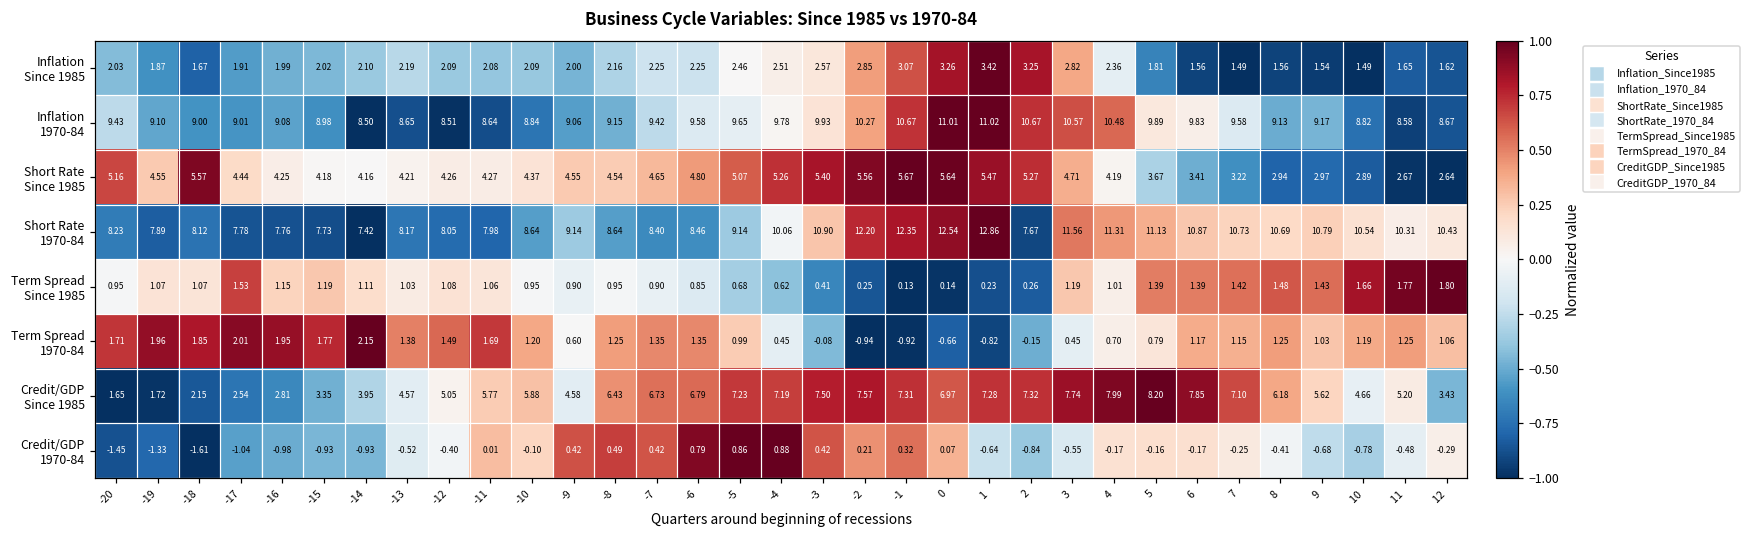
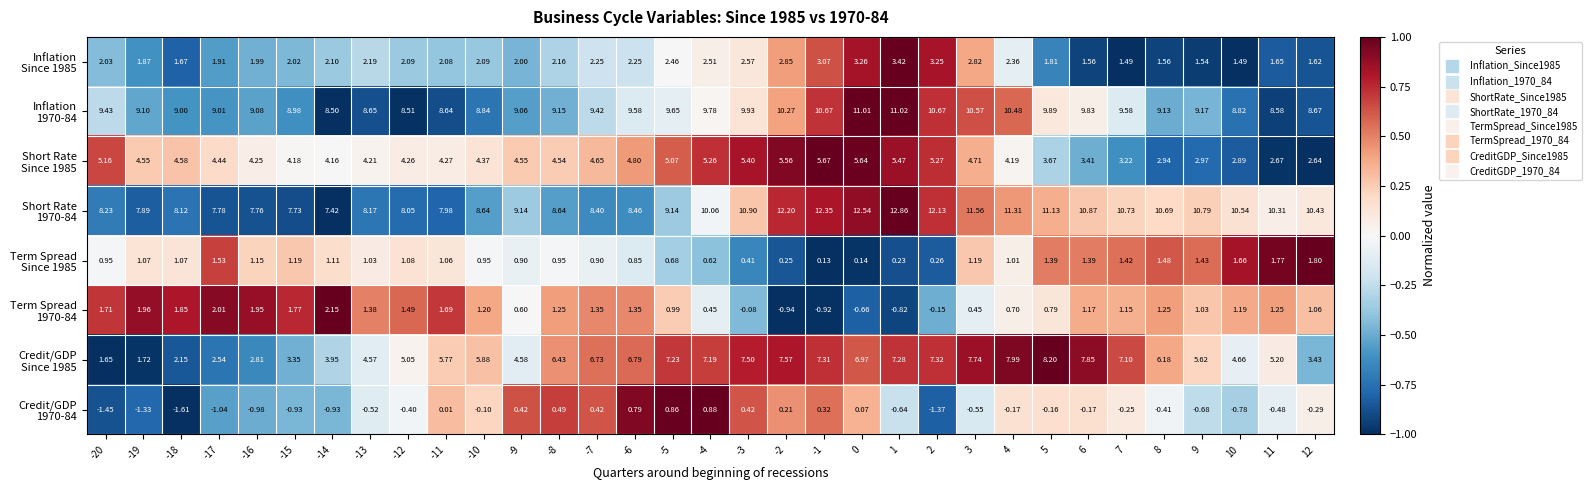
  {
    "Short Rate Since 1985": {
      "-20": 5.16,
      "-19": 4.55,
-     "-18": 5.57,
+     "-18": 4.58,
      "-17": 4.44,
      "-16": 4.25,
      "-15": 4.18,
      "-14": 4.16,
      "-13": 4.21,
      "-12": 4.26,
      "-11": 4.27,
      "-10": 4.37,
      "-9": 4.55,
      "-8": 4.54,
      "-7": 4.65,
      "-6": 4.80,
      "-5": 5.07,
      "-4": 5.26,
      "-3": 5.40,
      "-2": 5.56,
      "-1": 5.67,
      "0": 5.64,
      "1": 5.47,
      "2": 5.27,
      "3": 4.71,
      "4": 4.19,
      "5": 3.67,
      "6": 3.41,
      "7": 3.22,
      "8": 2.94,
      "9": 2.97,
      "10": 2.89,
      "11": 2.67,
      "12": 2.64
    },
    "Short Rate 1970-84": {
      "-20": 8.23,
      "-19": 7.89,
      "-18": 8.12,
      "-17": 7.78,
      "-16": 7.76,
      "-15": 7.73,
      "-14": 7.42,
      "-13": 8.17,
      "-12": 8.05,
      "-11": 7.98,
      "-10": 8.64,
      "-9": 9.14,
      "-8": 8.64,
      "-7": 8.40,
      "-6": 8.46,
      "-5": 9.14,
      "-4": 10.06,
      "-3": 10.90,
      "-2": 12.20,
      "-1": 12.35,
      "0": 12.54,
      "1": 12.86,
-     "2": 7.67,
+     "2": 12.13,
      "3": 11.56,
      "4": 11.31,
      "5": 11.13,
      "6": 10.87,
      "7": 10.73,
      "8": 10.69,
      "9": 10.79,
      "10": 10.54,
      "11": 10.31,
      "12": 10.43
    },
    "Credit/GDP 1970-84": {
      "-20": -1.45,
      "-19": -1.33,
      "-18": -1.61,
      "-17": -1.04,
      "-16": -0.98,
      "-15": -0.93,
      "-14": -0.93,
      "-13": -0.52,
      "-12": -0.40,
      "-11": 0.01,
      "-10": -0.10,
      "-9": 0.42,
      "-8": 0.49,
      "-7": 0.42,
      "-6": 0.79,
      "-5": 0.86,
      "-4": 0.88,
      "-3": 0.42,
      "-2": 0.21,
      "-1": 0.32,
      "0": 0.07,
      "1": -0.64,
-     "2": -0.84,
+     "2": -1.37,
      "3": -0.55,
      "4": -0.17,
      "5": -0.16,
      "6": -0.17,
      "7": -0.25,
      "8": -0.41,
      "9": -0.68,
      "10": -0.78,
      "11": -0.48,
      "12": -0.29
    }
  }
